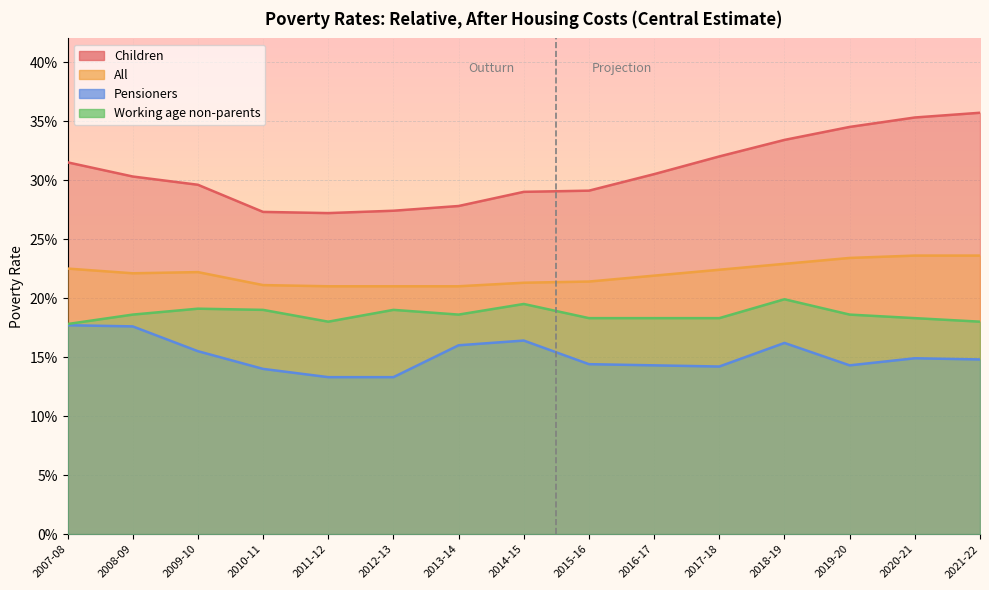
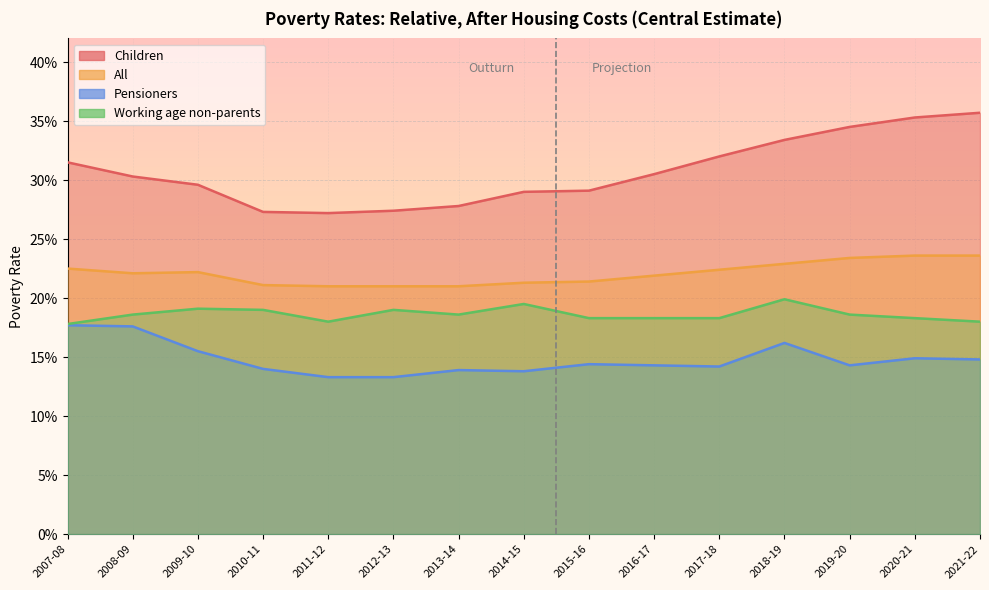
  {
    "Pensioners": {
      "2008-09": "17.6%",
      "2009-10": "15.5%",
      "2010-11": "14.0%",
      "2011-12": "13.3%",
      "2012-13": "13.3%",
-     "2013-14": "16.0%",
-     "2014-15": "16.4%",
+     "2013-14": "13.9%",
+     "2014-15": "13.8%",
      "2015-16": "14.4%",
      "2016-17": "14.3%",
      "2017-18": "14.2%",
      "2018-19": "16.2%",
      "2019-20": "14.3%",
      "2020-21": "14.9%",
      "2021-22": "14.8%"
    },
    "Working age non-parents": {
      "2008-09": "18.6%",
      "2009-10": "19.1%",
      "2010-11": "19.0%",
      "2011-12": "18.0%",
      "2012-13": "19.0%",
      "2013-14": "18.6%",
      "2014-15": "19.5%",
      "2015-16": "18.3%",
      "2016-17": "18.3%",
      "2017-18": "18.3%",
      "2018-19": "19.9%",
      "2019-20": "18.6%",
      "2020-21": "18.3%",
      "2021-22": "18.0%"
    }
  }
